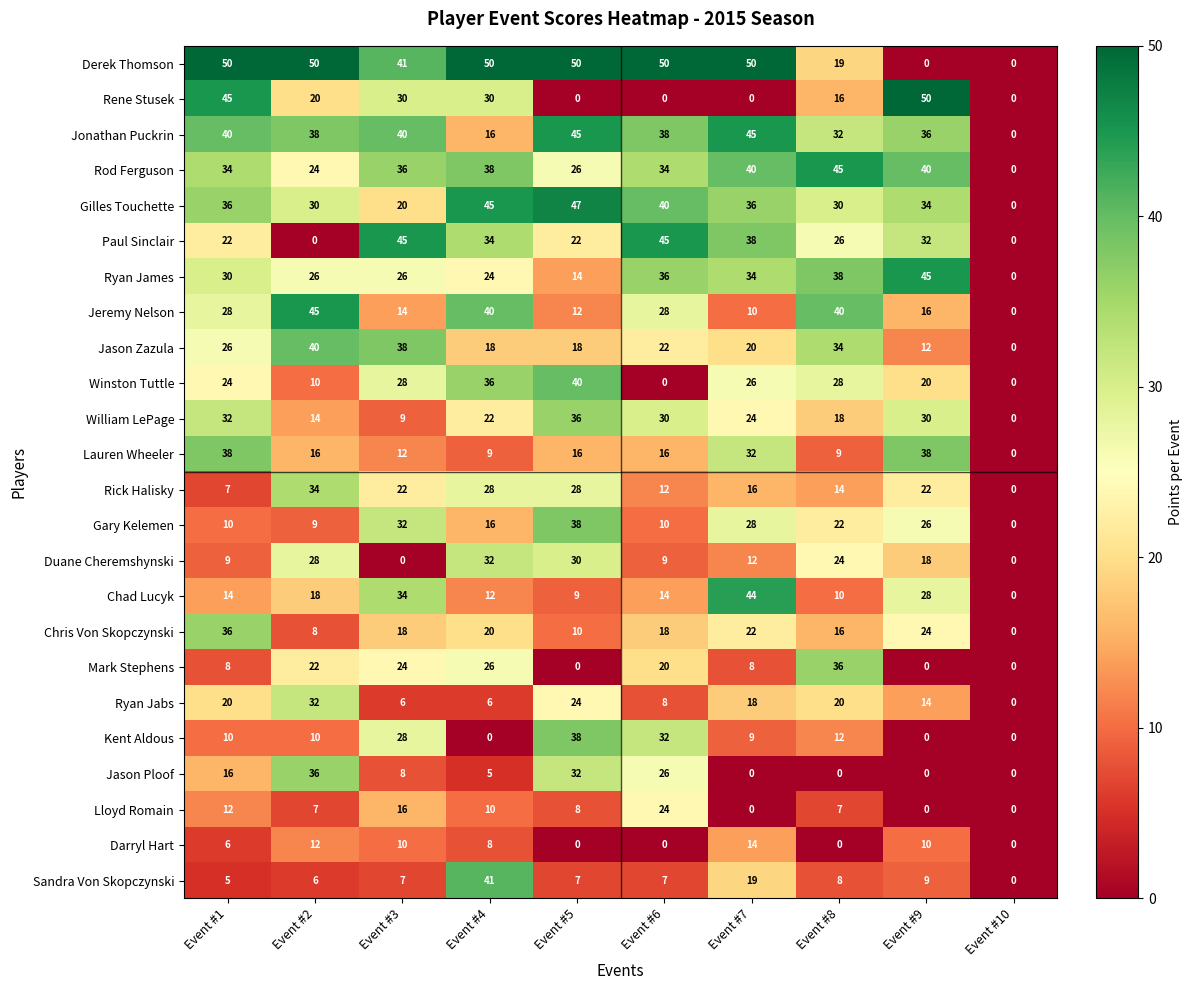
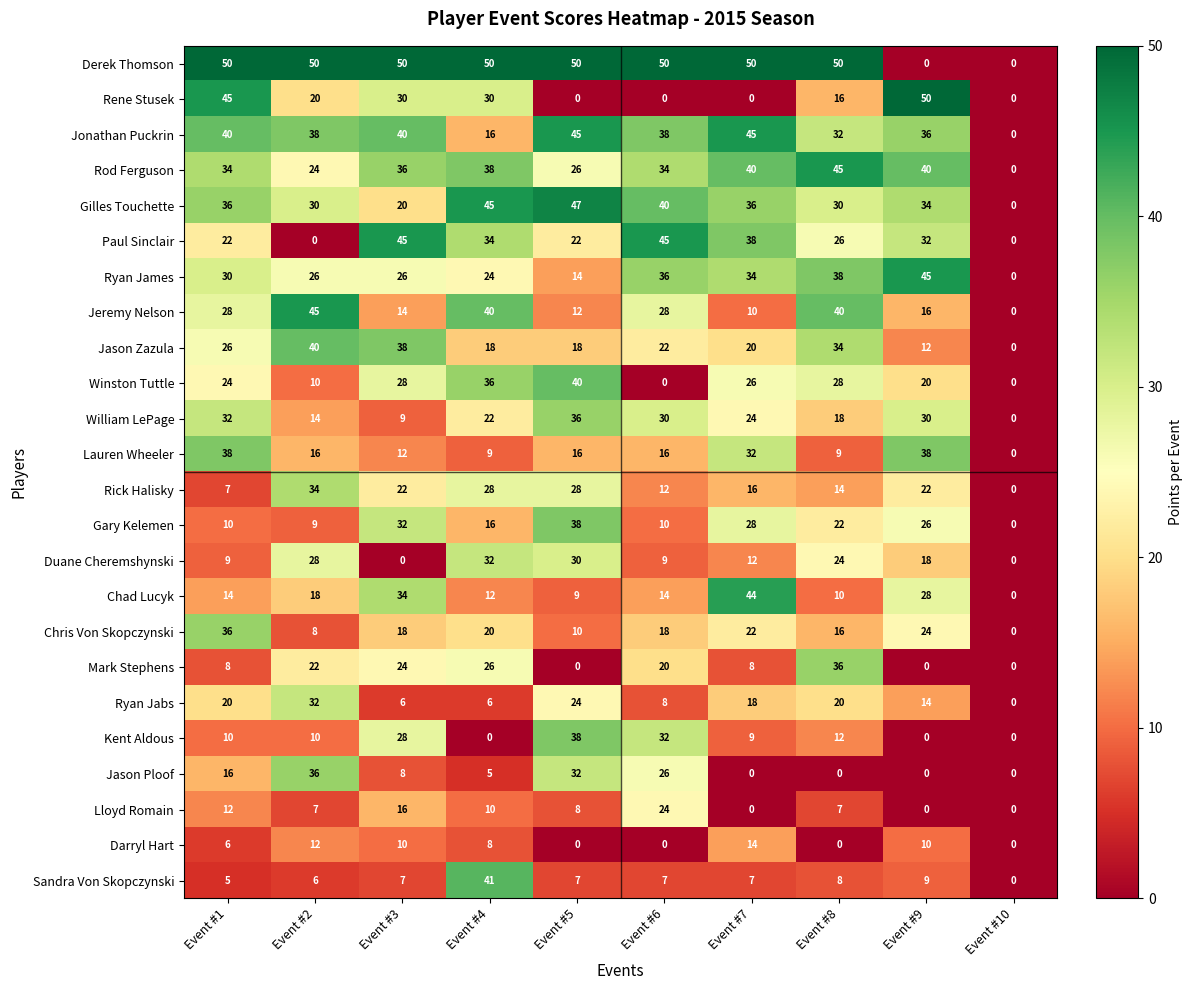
  {
    "Derek Thomson": {
      "Event #1": 50,
      "Event #2": 50,
-     "Event #3": 41,
+     "Event #3": 50,
      "Event #4": 50,
      "Event #5": 50,
      "Event #6": 50,
      "Event #7": 50,
-     "Event #8": 19,
+     "Event #8": 50,
      "Event #9": 0,
      "Event #10": 0
    },
    "Sandra Von Skopczynski": {
      "Event #1": 5,
      "Event #2": 6,
      "Event #3": 7,
      "Event #4": 41,
      "Event #5": 7,
      "Event #6": 7,
-     "Event #7": 19,
+     "Event #7": 7,
      "Event #8": 8,
      "Event #9": 9,
      "Event #10": 0
    }
  }
